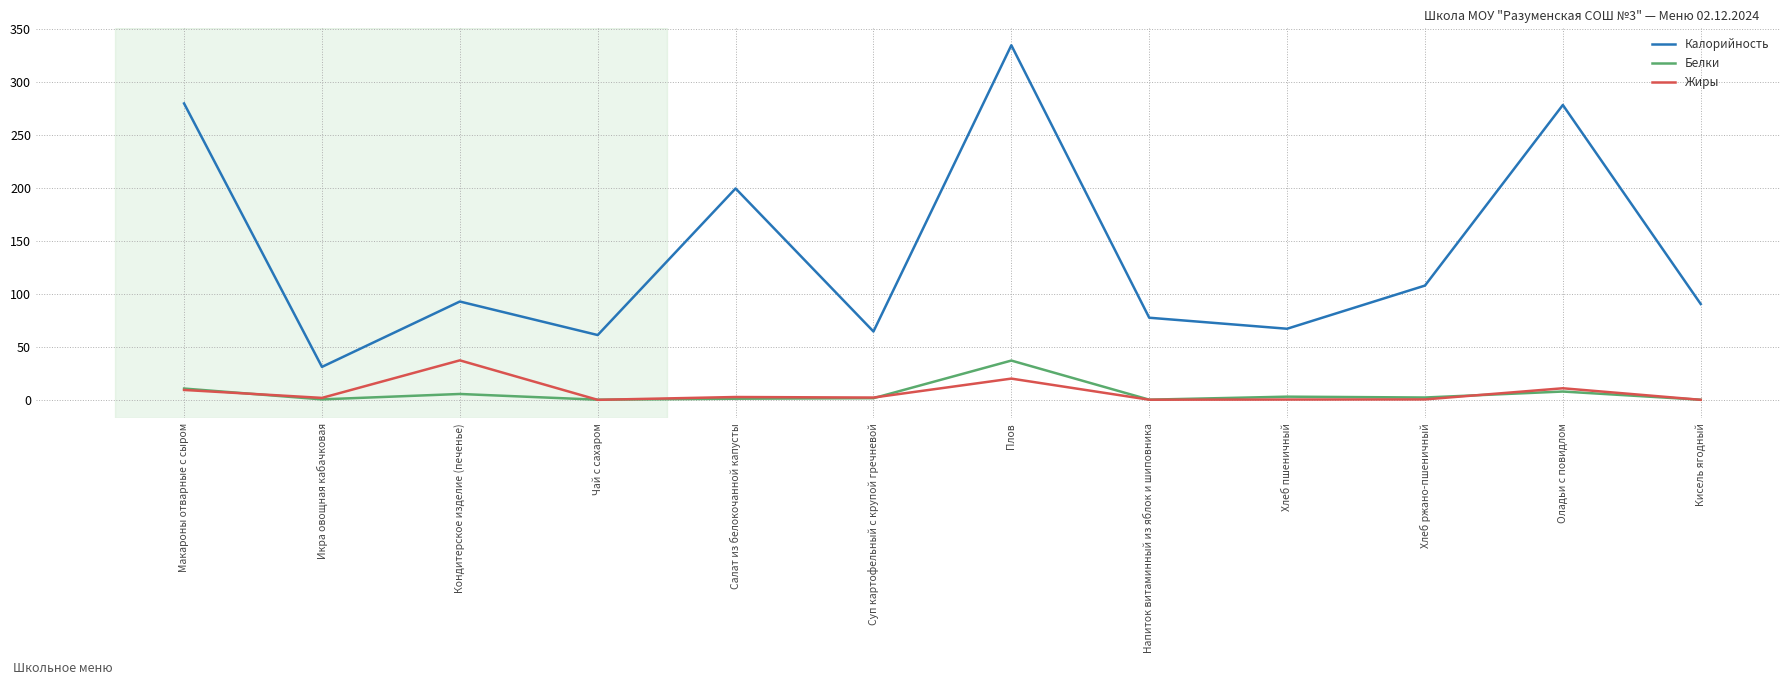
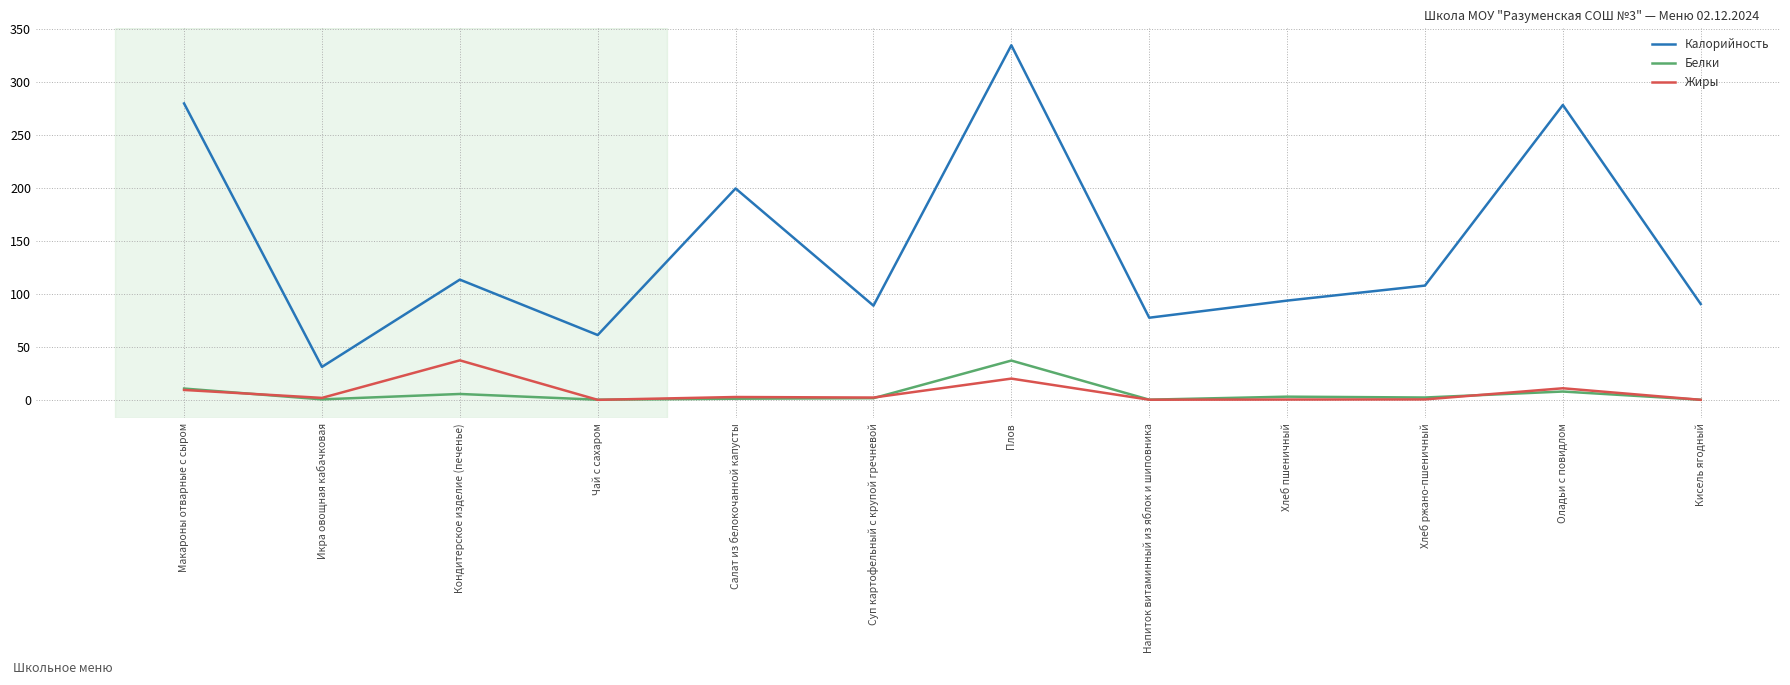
  {
    "Калорийность": {
      "Макароны отварные с сыром": 280,
      "Икра овощная кабачковая": 31,
-     "Кондитерское изделие (печенье)": 93,
+     "Кондитерское изделие (печенье)": 114,
      "Чай с сахаром": 61,
      "Салат из белокочанной капусты": 200,
-     "Суп картофельный с крупой гречневой": 65,
+     "Суп картофельный с крупой гречневой": 89,
      "Плов": 335,
      "Напиток витаминный из яблок и шиповника": 78,
-     "Хлеб пшеничный": 67,
+     "Хлеб пшеничный": 94,
      "Хлеб ржано-пшеничный": 108,
      "Оладьи с повидлом": 279,
      "Кисель ягодный": 91
    },
    "Белки": {
      "Кондитерское изделие (печенье)": 6,
      "Плов": 37,
      "Хлеб пшеничный": 3,
      "Оладьи с повидлом": 8
    },
    "Жиры": {
      "Кондитерское изделие (печенье)": 37,
      "Плов": 20,
      "Хлеб пшеничный": 0,
      "Оладьи с повидлом": 11
    }
  }
